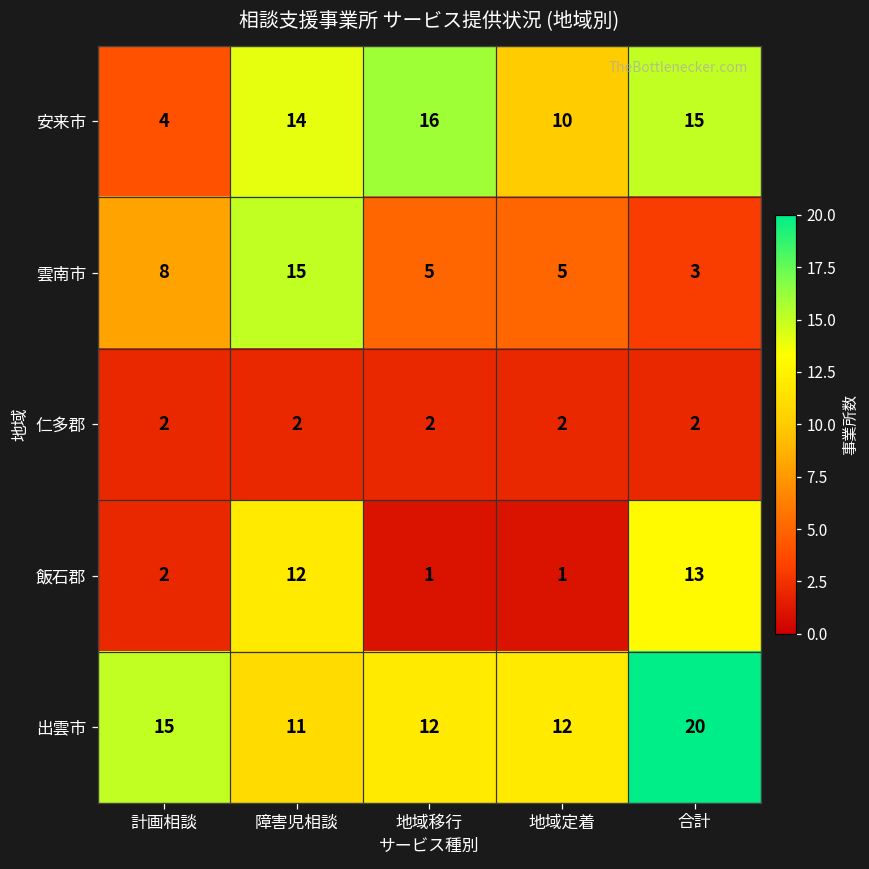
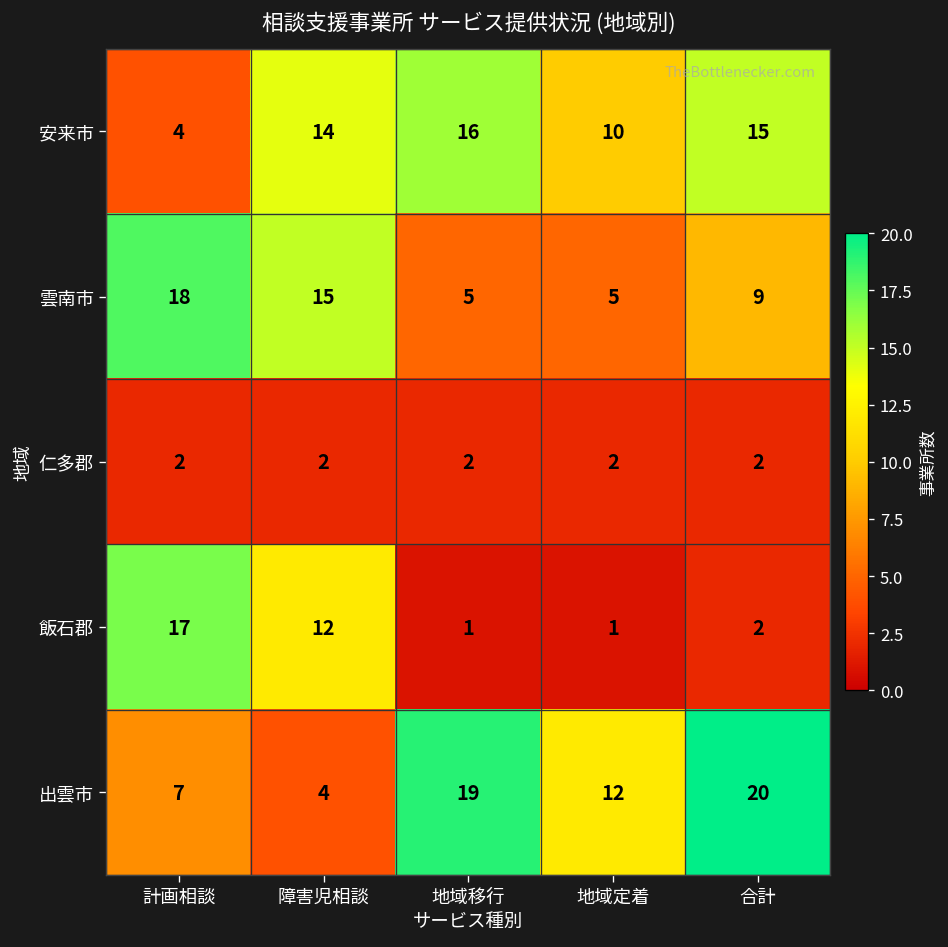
  {
    "安来市": {
      "計画相談": 4,
      "障害児相談": 14,
      "地域移行": 16,
      "地域定着": 10
    },
    "雲南市": {
-     "計画相談": 8,
+     "計画相談": 18,
      "障害児相談": 15,
      "地域移行": 5,
      "地域定着": 5,
-     "合計": 3
+     "合計": 9
    },
    "仁多郡": {
      "計画相談": 2,
      "障害児相談": 2,
      "地域移行": 2,
      "地域定着": 2,
      "合計": 2
    },
    "飯石郡": {
-     "計画相談": 2,
+     "計画相談": 17,
      "障害児相談": 12,
      "地域移行": 1,
      "地域定着": 1,
-     "合計": 13
+     "合計": 2
    },
    "出雲市": {
-     "計画相談": 15,
-     "障害児相談": 11,
-     "地域移行": 12,
+     "計画相談": 7,
+     "障害児相談": 4,
+     "地域移行": 19,
      "地域定着": 12,
      "合計": 20
    }
  }
